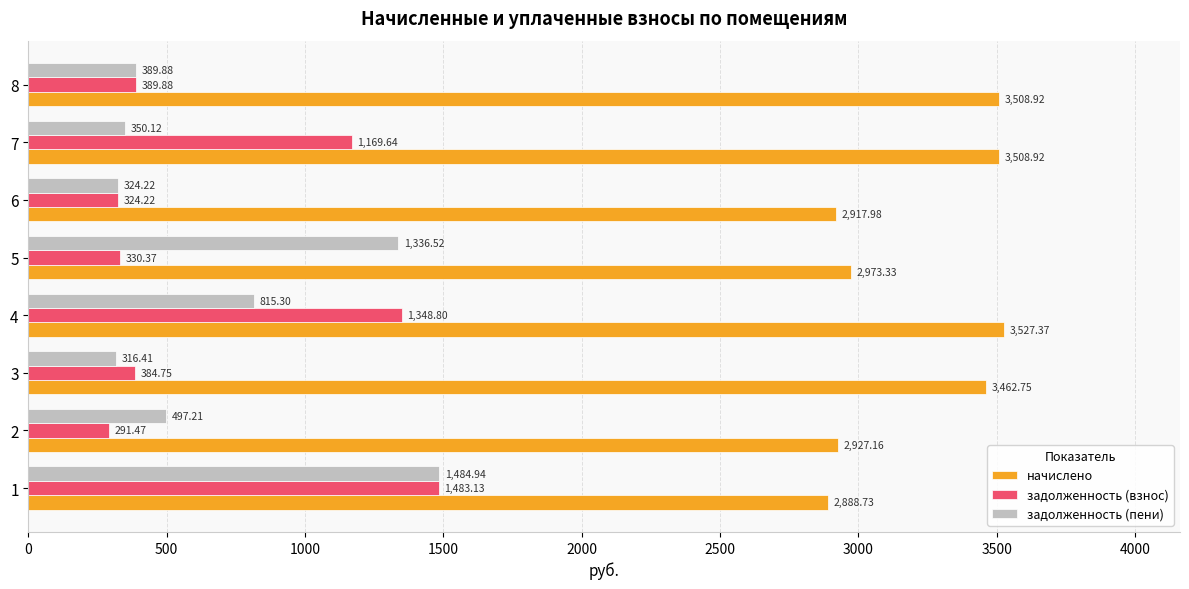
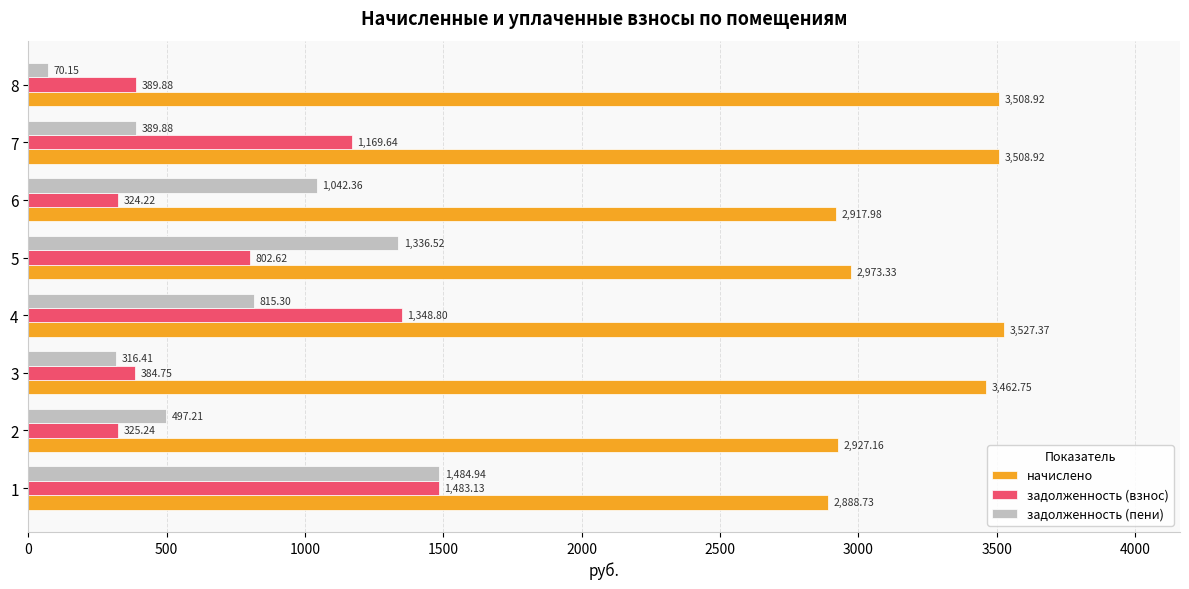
  {
    "начислено": {
      "8": "3,508.92",
      "7": "3,508.92",
      "6": "2,917.98",
      "5": "2,973.33",
      "4": "3,527.37",
      "3": "3,462.75",
      "2": "2,927.16",
      "1": "2,888.73"
    },
    "задолженность (взнос)": {
      "8": "389.88",
      "7": "1,169.64",
      "6": "324.22",
-     "5": "330.37",
+     "5": "802.62",
      "4": "1,348.80",
      "3": "384.75",
-     "2": "291.47",
+     "2": "325.24",
      "1": "1,483.13"
    },
    "задолженность (пени)": {
-     "8": "389.88",
-     "7": "350.12",
-     "6": "324.22",
+     "8": "70.15",
+     "7": "389.88",
+     "6": "1,042.36",
      "5": "1,336.52",
      "4": "815.30",
      "3": "316.41",
      "2": "497.21",
      "1": "1,484.94"
    }
  }
